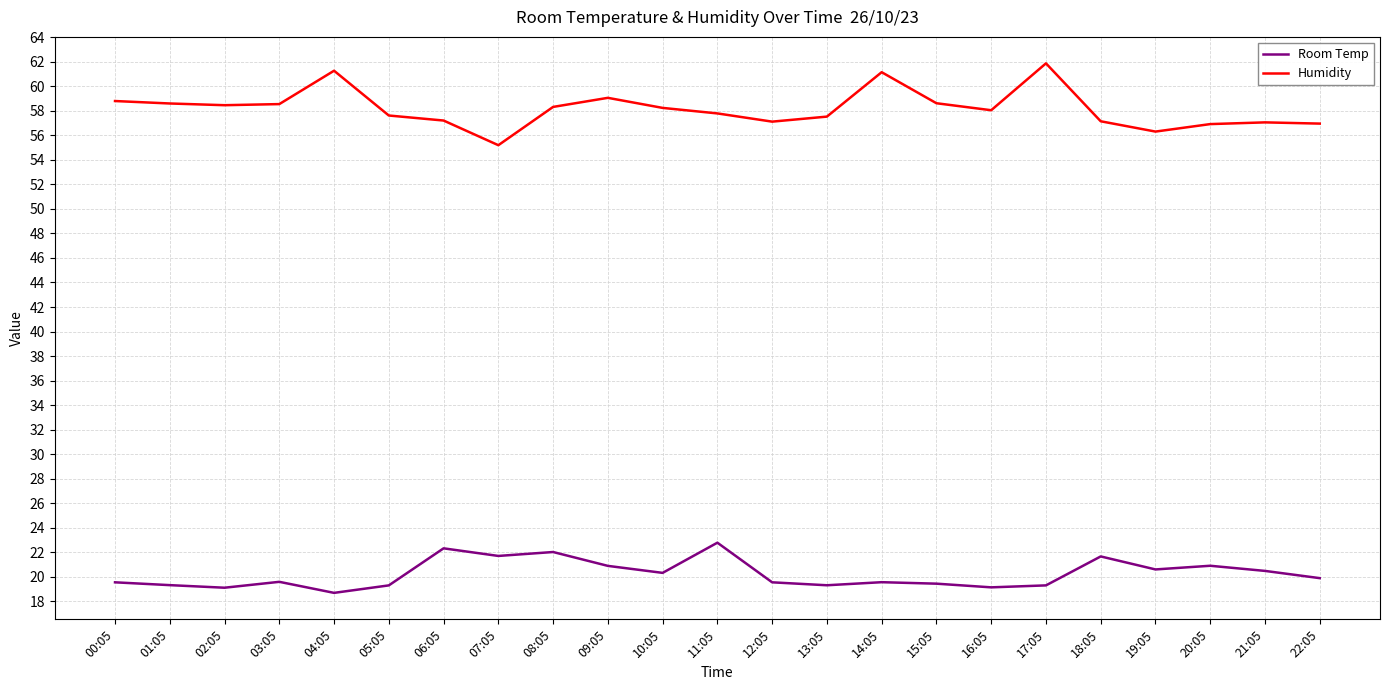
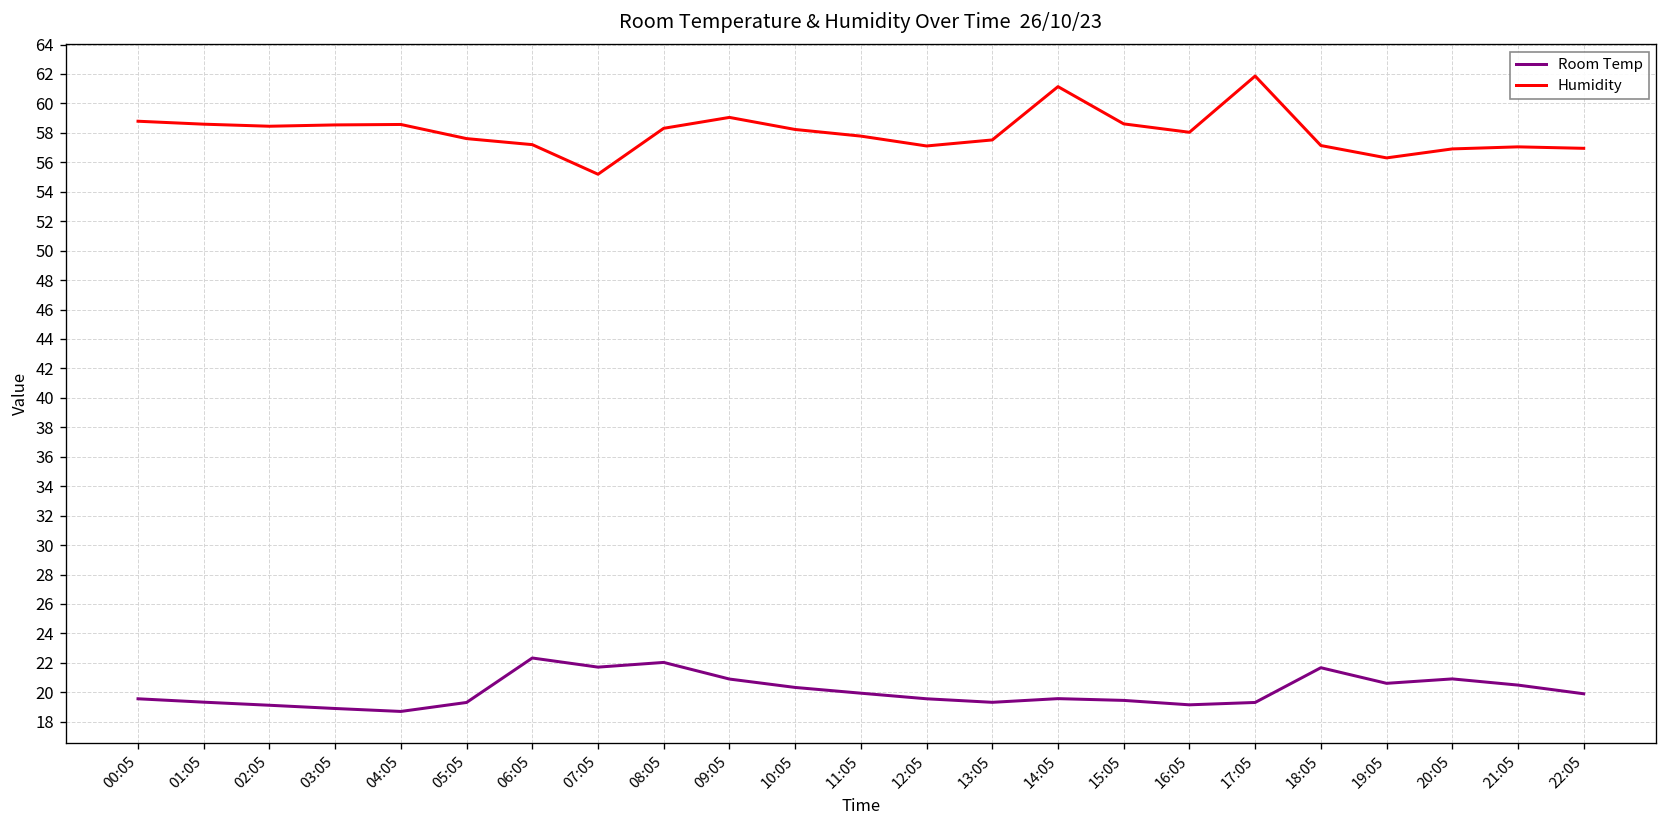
  {
    "Room Temp": {
      "00:05": 19.6,
      "01:05": 19.3,
      "02:05": 19.1,
-     "03:05": 19.6,
+     "03:05": 18.9,
      "04:05": 18.7,
      "05:05": 19.3,
      "06:05": 22.3,
      "07:05": 21.7,
      "08:05": 22.0,
      "09:05": 20.9,
      "10:05": 20.3,
-     "11:05": 22.8,
+     "11:05": 19.9,
      "12:05": 19.6,
      "13:05": 19.3,
      "14:05": 19.6,
      "15:05": 19.5,
      "16:05": 19.2,
      "17:05": 19.3,
      "18:05": 21.7,
      "19:05": 20.6,
      "20:05": 20.9,
      "21:05": 20.5,
      "22:05": 19.9
    },
    "Humidity": {
      "00:05": 58.8,
      "01:05": 58.6,
      "02:05": 58.5,
      "03:05": 58.5,
-     "04:05": 61.3,
+     "04:05": 58.6,
      "05:05": 57.6,
      "06:05": 57.2,
      "07:05": 55.2,
      "08:05": 58.3,
      "09:05": 59.1,
      "10:05": 58.2,
      "11:05": 57.8,
      "12:05": 57.1,
      "13:05": 57.5,
      "14:05": 61.1,
      "15:05": 58.6,
      "16:05": 58.0,
      "17:05": 61.9,
      "18:05": 57.1,
      "19:05": 56.3,
      "20:05": 56.9,
      "21:05": 57.1,
      "22:05": 57.0
    }
  }
